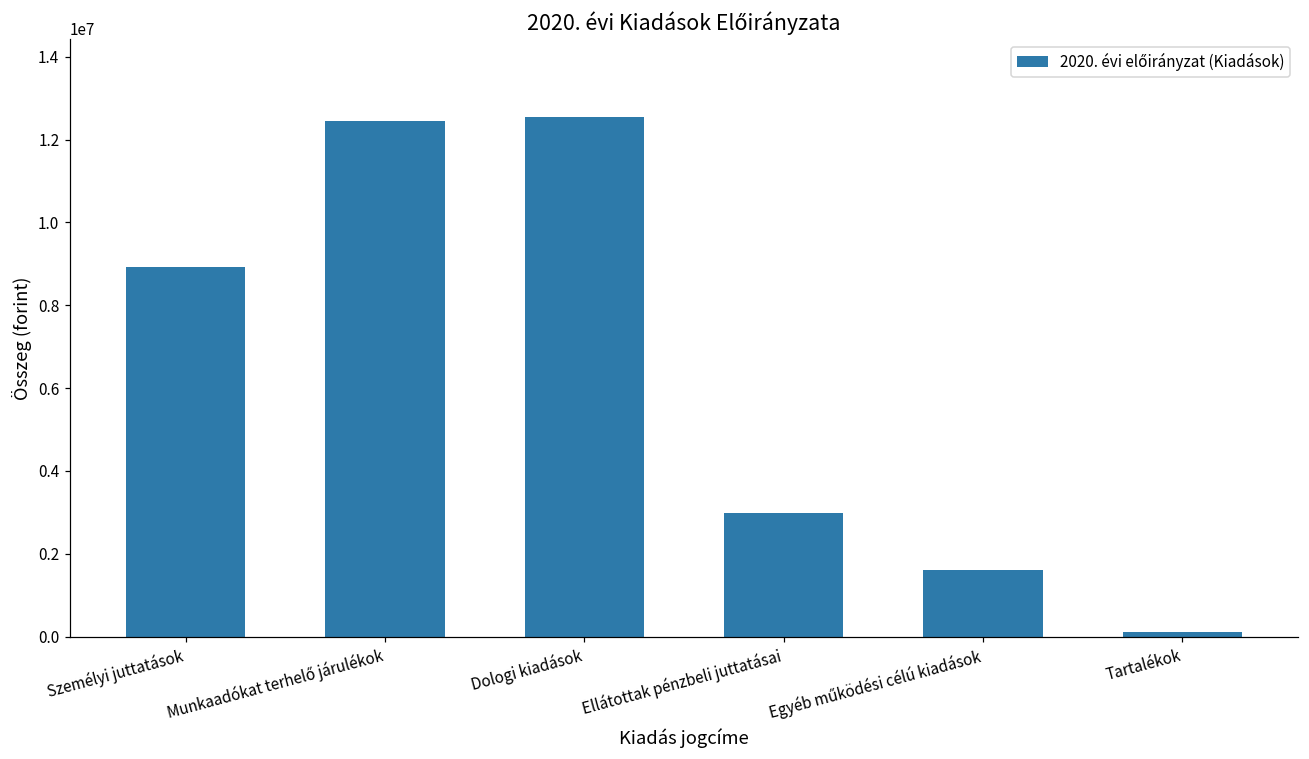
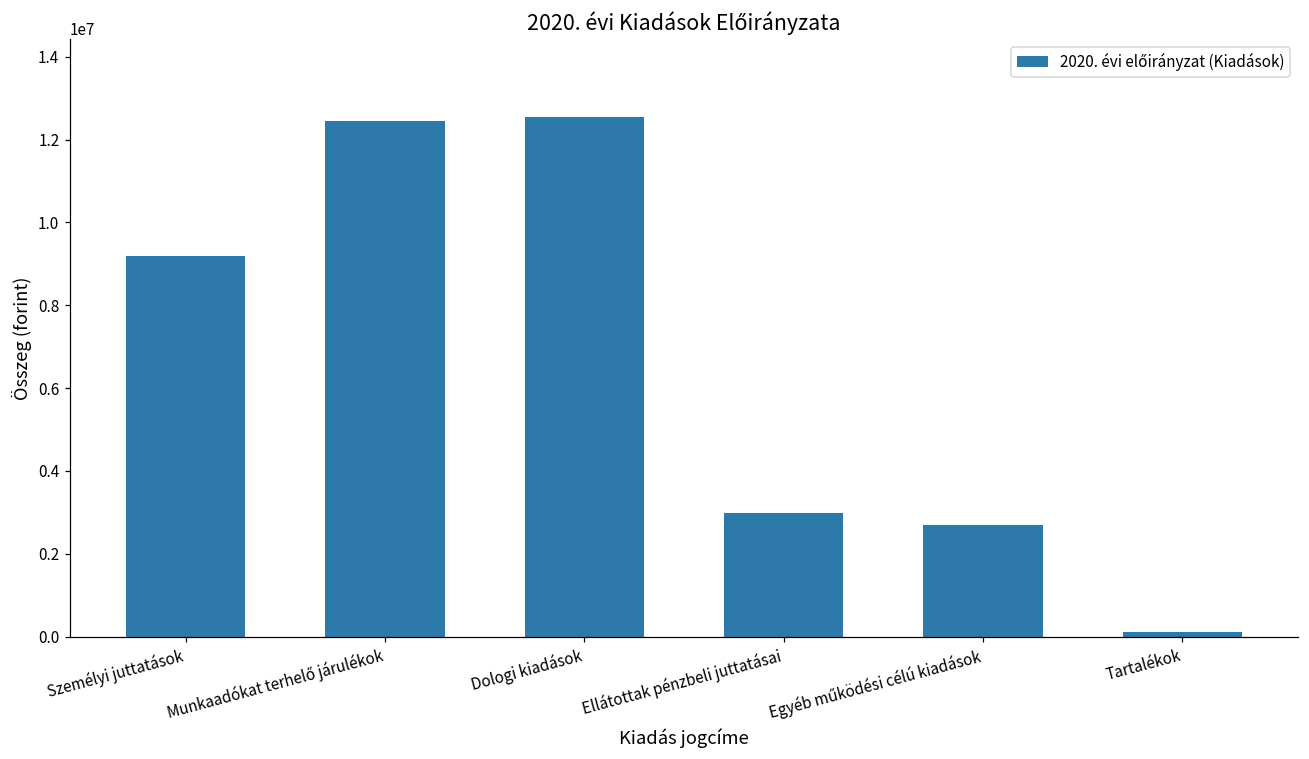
  {
-   "Személyi juttatások": 8900000,
+   "Személyi juttatások": 9200000,
    "Munkaadókat terhelő járulékok": 12500000,
    "Dologi kiadások": 12500000,
    "Ellátottak pénzbeli juttatásai": 3000000,
-   "Egyéb működési célú kiadások": 1600000,
+   "Egyéb működési célú kiadások": 2700000,
    "Tartalékok": 100000
  }
